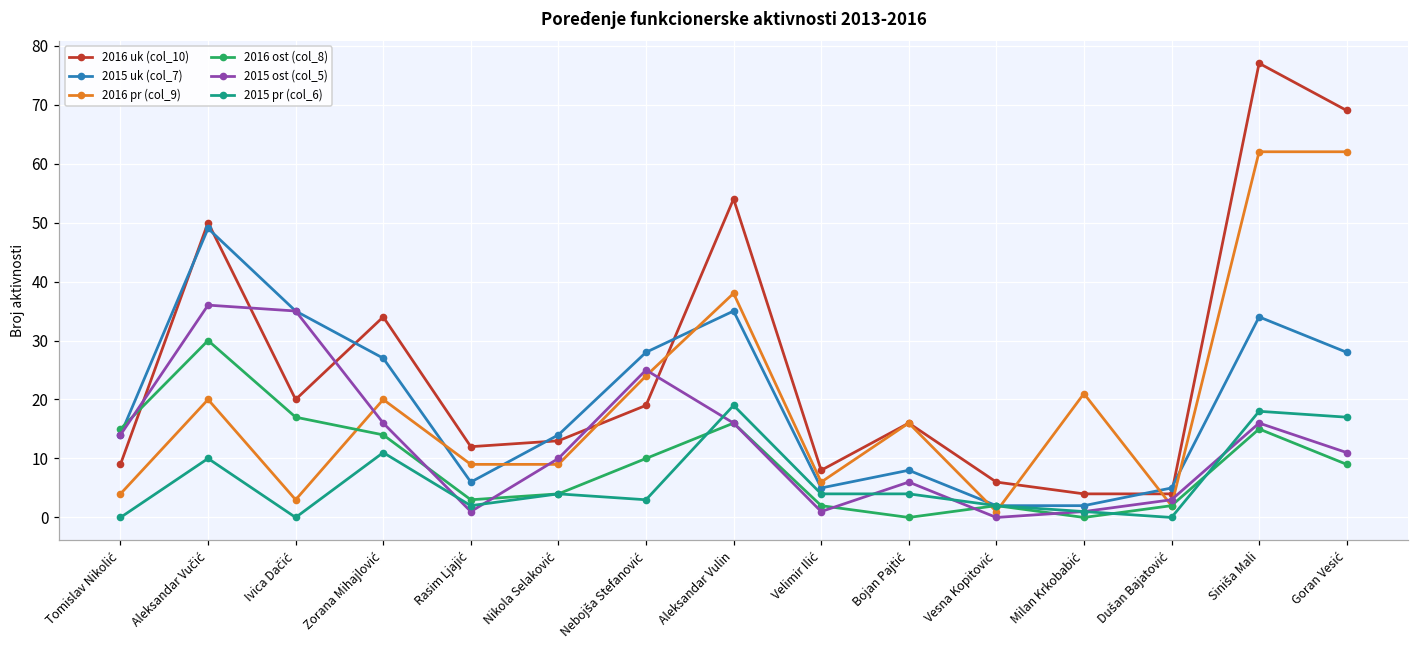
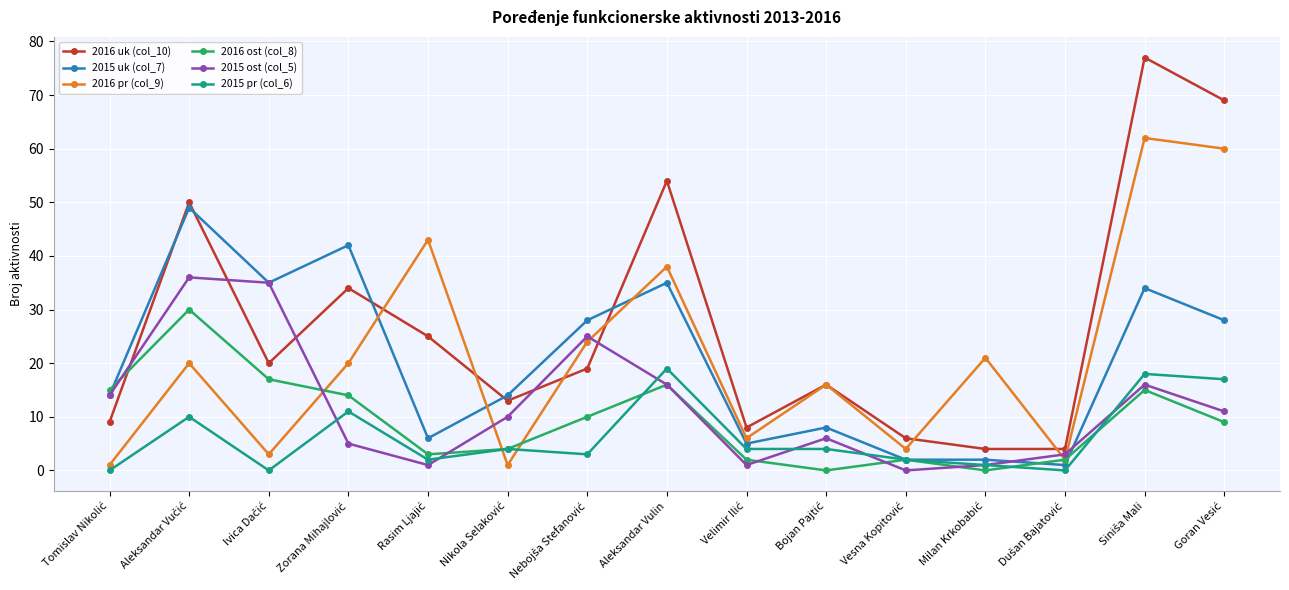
  {
    "2016 uk (col_10)": {
      "Tomislav Nikolić": 9,
      "Aleksandar Vučić": 50,
      "Ivica Dačić": 20,
      "Zorana Mihajlović": 34,
-     "Rasim Ljajić": 12,
+     "Rasim Ljajić": 25,
      "Nikola Selaković": 13,
      "Nebojša Stefanović": 19,
      "Aleksandar Vulin": 54,
      "Velimir Ilić": 8,
      "Vesna Kopitović": 6,
      "Milan Krkobabić": 4,
      "Dušan Bajatović": 4,
      "Siniša Mali": 77,
      "Goran Vesić": 69
    },
    "2015 uk (col_7)": {
      "Aleksandar Vučić": 49,
-     "Zorana Mihajlović": 27,
+     "Zorana Mihajlović": 42,
      "Rasim Ljajić": 6,
      "Nikola Selaković": 14,
      "Nebojša Stefanović": 28,
      "Aleksandar Vulin": 35,
      "Velimir Ilić": 5,
      "Bojan Pajtić": 8,
      "Milan Krkobabić": 2,
-     "Dušan Bajatović": 5,
+     "Dušan Bajatović": 1,
      "Siniša Mali": 34,
      "Goran Vesić": 28
    },
    "2016 pr (col_9)": {
-     "Tomislav Nikolić": 4,
+     "Tomislav Nikolić": 1,
      "Aleksandar Vučić": 20,
      "Ivica Dačić": 3,
      "Zorana Mihajlović": 20,
-     "Rasim Ljajić": 9,
-     "Nikola Selaković": 9,
+     "Rasim Ljajić": 43,
+     "Nikola Selaković": 1,
      "Nebojša Stefanović": 24,
      "Aleksandar Vulin": 38,
      "Velimir Ilić": 6,
-     "Vesna Kopitović": 1,
+     "Vesna Kopitović": 4,
      "Milan Krkobabić": 21,
      "Siniša Mali": 62,
-     "Goran Vesić": 62
+     "Goran Vesić": 60
    },
    "2015 ost (col_5)": {
      "Aleksandar Vučić": 36,
-     "Zorana Mihajlović": 16,
+     "Zorana Mihajlović": 5,
      "Rasim Ljajić": 1,
      "Nikola Selaković": 10,
      "Nebojša Stefanović": 25,
      "Velimir Ilić": 1,
      "Bojan Pajtić": 6,
      "Vesna Kopitović": 0,
      "Dušan Bajatović": 3,
      "Siniša Mali": 16,
      "Goran Vesić": 11
    }
  }
